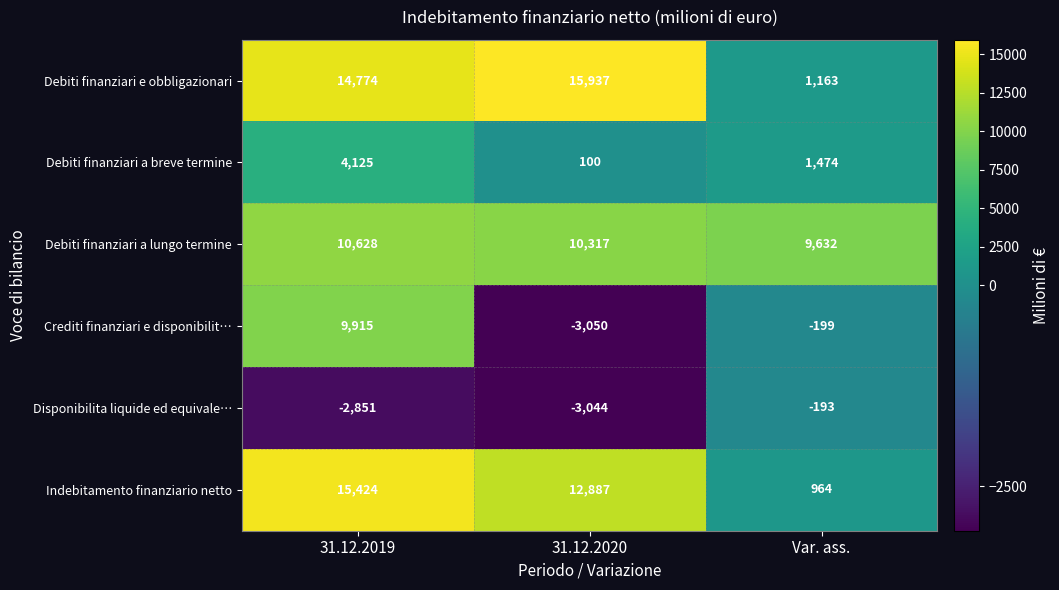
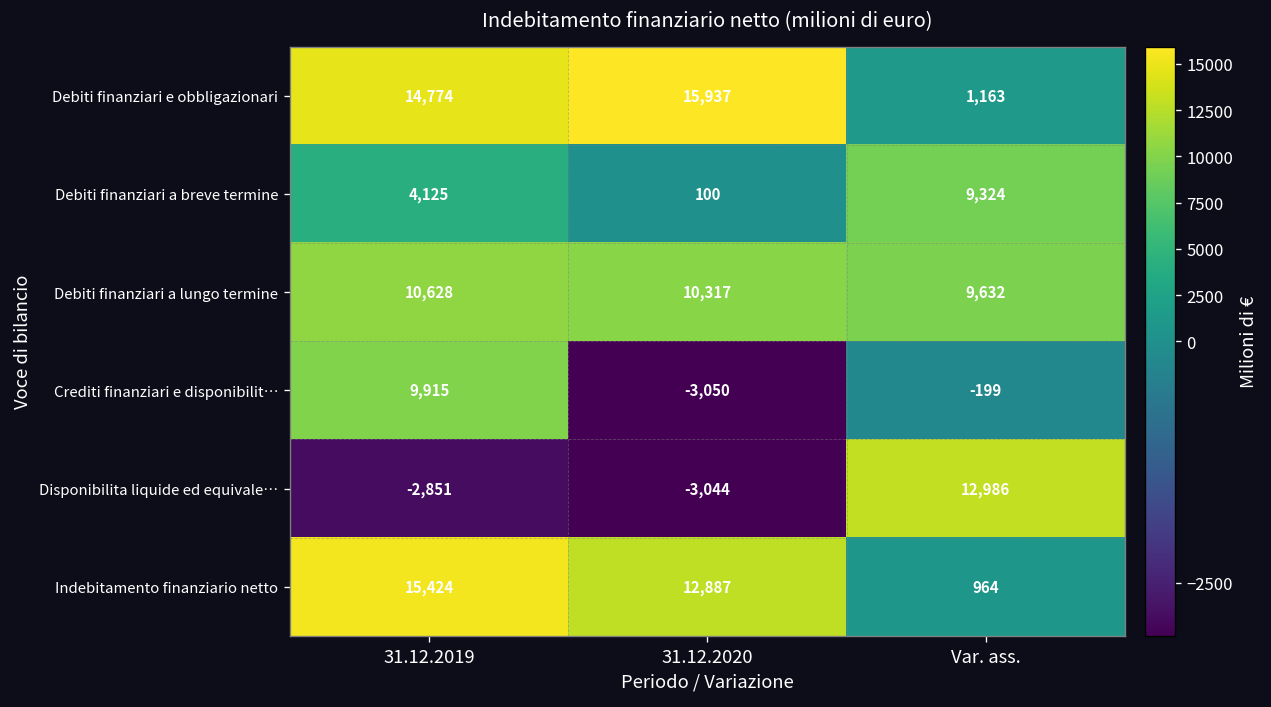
  {
    "Debiti finanziari e obbligazionari": {
      "31.12.2019": "14,774",
      "31.12.2020": "15,937",
      "Var. ass.": "1,163"
    },
    "Debiti finanziari a breve termine": {
      "31.12.2019": "4,125",
      "31.12.2020": "100",
-     "Var. ass.": "1,474"
+     "Var. ass.": "9,324"
    },
    "Debiti finanziari a lungo termine": {
      "31.12.2019": "10,628",
      "31.12.2020": "10,317",
      "Var. ass.": "9,632"
    },
    "Crediti finanziari e disponibilit…": {
      "31.12.2019": "9,915",
      "31.12.2020": "-3,050",
      "Var. ass.": "-199"
    },
    "Disponibilita liquide ed equivale…": {
      "31.12.2019": "-2,851",
      "31.12.2020": "-3,044",
-     "Var. ass.": "-193"
+     "Var. ass.": "12,986"
    },
    "Indebitamento finanziario netto": {
      "31.12.2019": "15,424",
      "31.12.2020": "12,887",
      "Var. ass.": "964"
    }
  }
